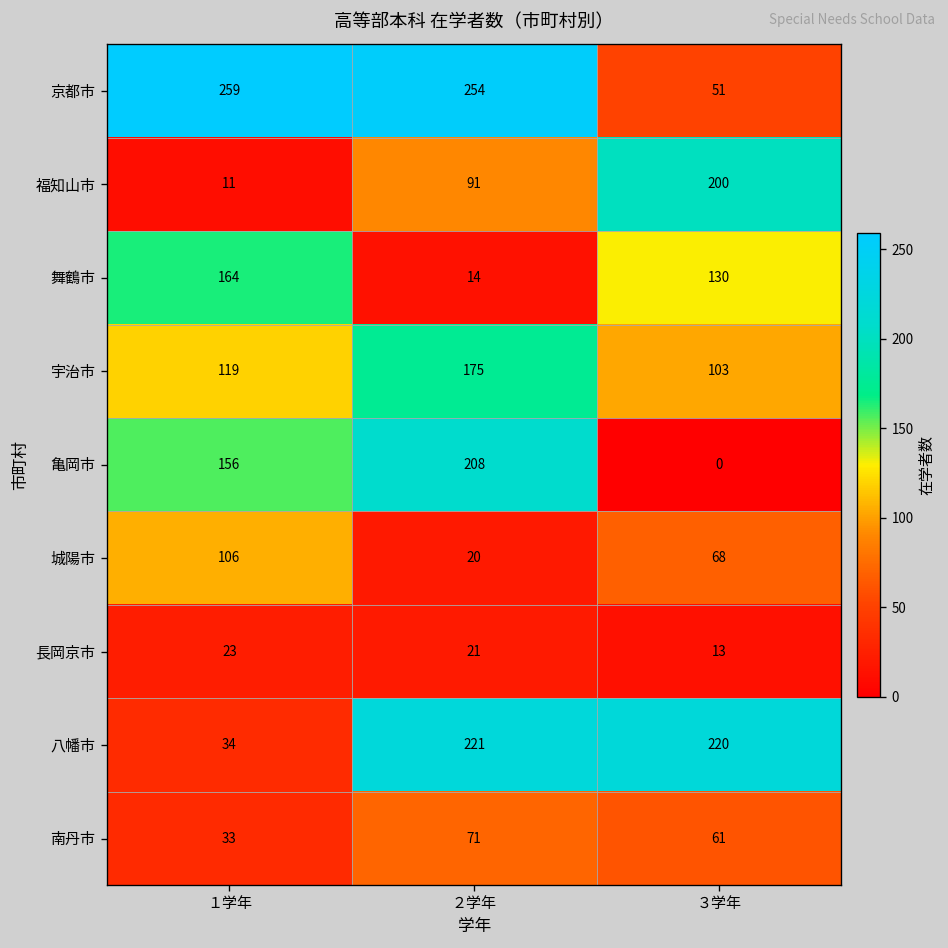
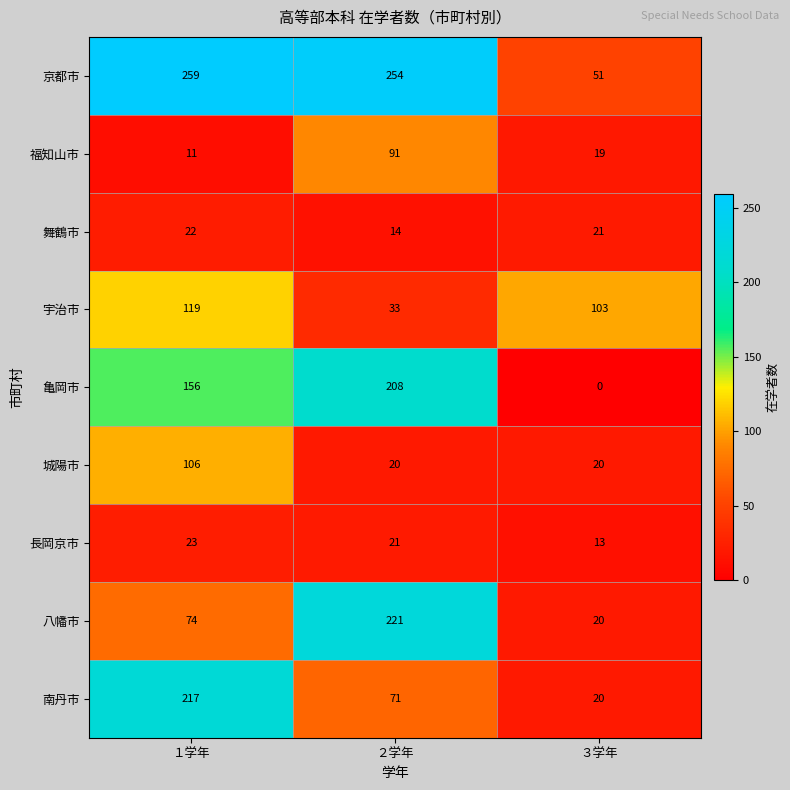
  {
    "京都市": {
      "１学年": 259,
      "２学年": 254,
      "３学年": 51
    },
    "福知山市": {
      "１学年": 11,
      "２学年": 91,
-     "３学年": 200
+     "３学年": 19
    },
    "舞鶴市": {
-     "１学年": 164,
+     "１学年": 22,
      "２学年": 14,
-     "３学年": 130
+     "３学年": 21
    },
    "宇治市": {
      "１学年": 119,
-     "２学年": 175,
+     "２学年": 33,
      "３学年": 103
    },
    "亀岡市": {
      "１学年": 156,
      "２学年": 208,
      "３学年": 0
    },
    "城陽市": {
      "１学年": 106,
      "２学年": 20,
-     "３学年": 68
+     "３学年": 20
    },
    "長岡京市": {
      "１学年": 23,
      "２学年": 21,
      "３学年": 13
    },
    "八幡市": {
-     "１学年": 34,
+     "１学年": 74,
      "２学年": 221,
-     "３学年": 220
+     "３学年": 20
    },
    "南丹市": {
-     "１学年": 33,
+     "１学年": 217,
      "２学年": 71,
-     "３学年": 61
+     "３学年": 20
    }
  }
